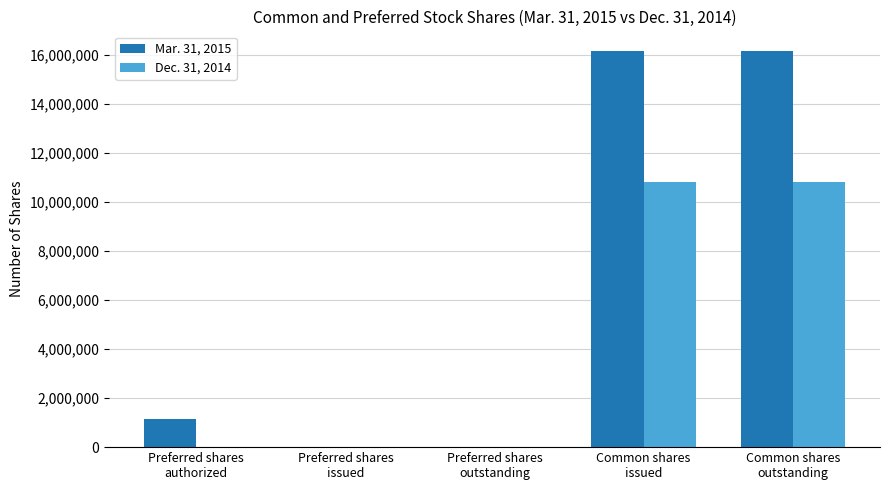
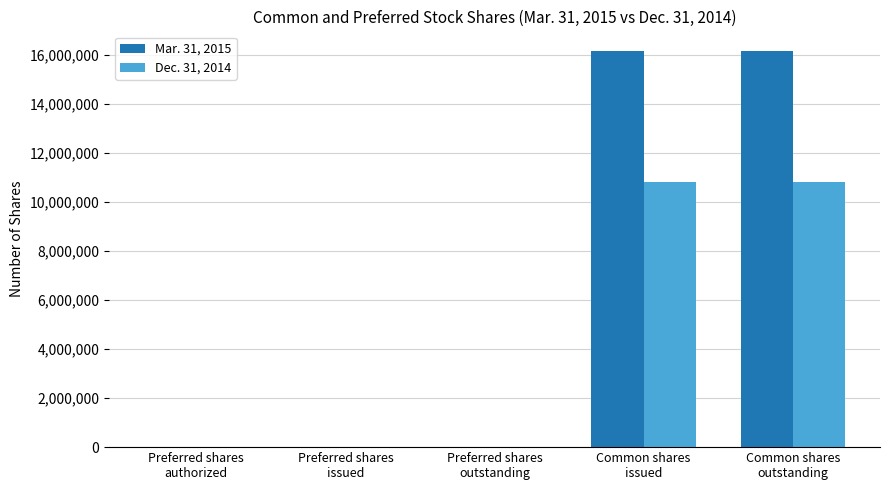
  {
    "Mar. 31, 2015": {
-     "Preferred shares authorized": "1,200,000",
+     "Preferred shares authorized": "0",
      "Preferred shares issued": "0",
      "Preferred shares outstanding": "0",
      "Common shares issued": "16,100,000",
      "Common shares outstanding": "16,100,000"
    },
    "Dec. 31, 2014": {
      "Preferred shares authorized": "0",
      "Preferred shares issued": "0",
      "Preferred shares outstanding": "0",
      "Common shares issued": "10,800,000",
      "Common shares outstanding": "10,800,000"
    }
  }
